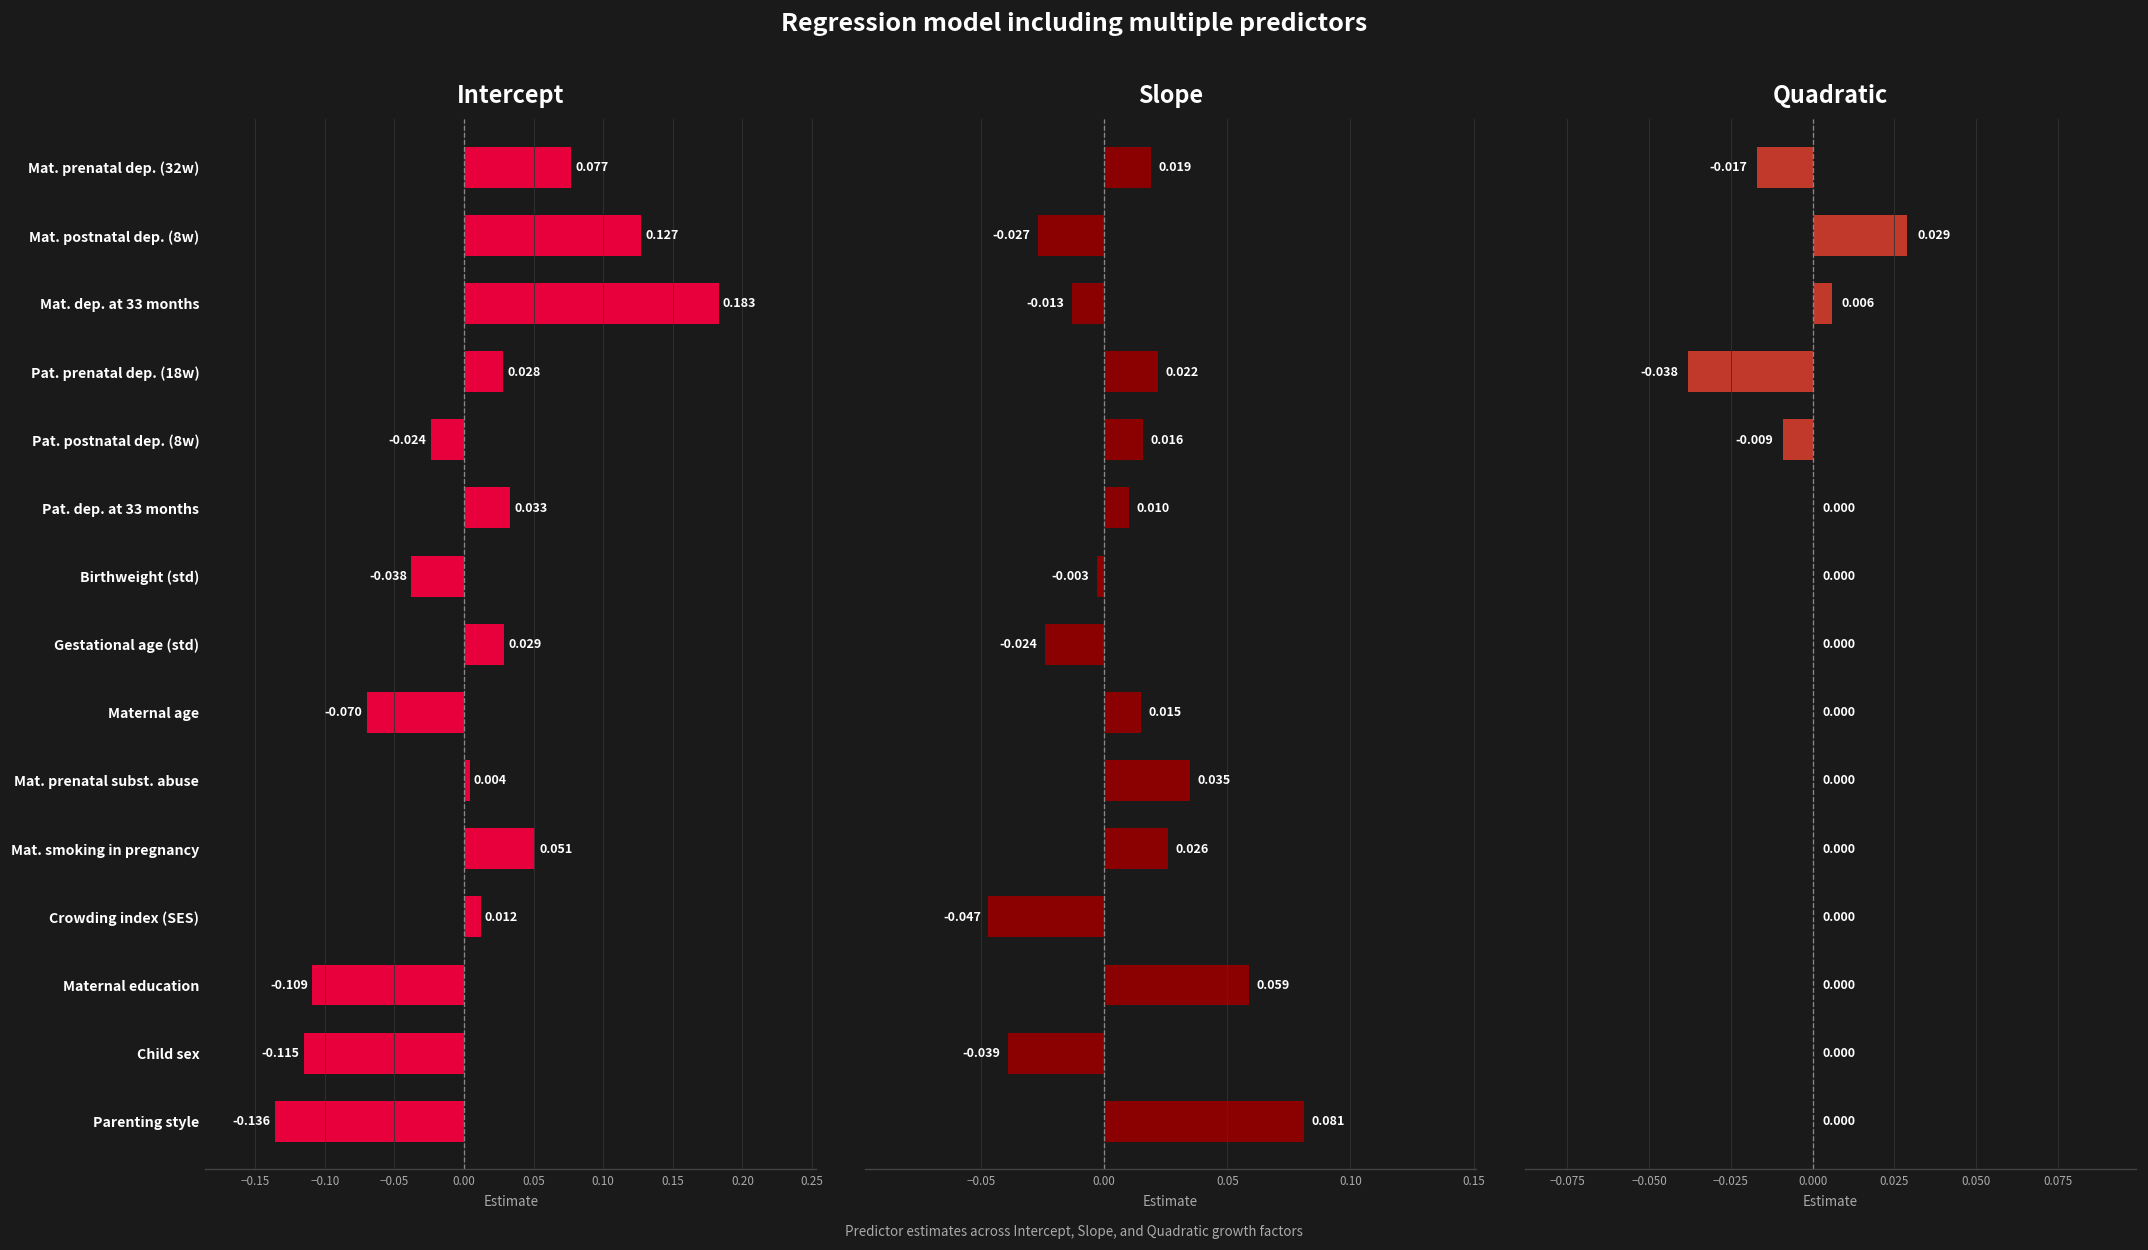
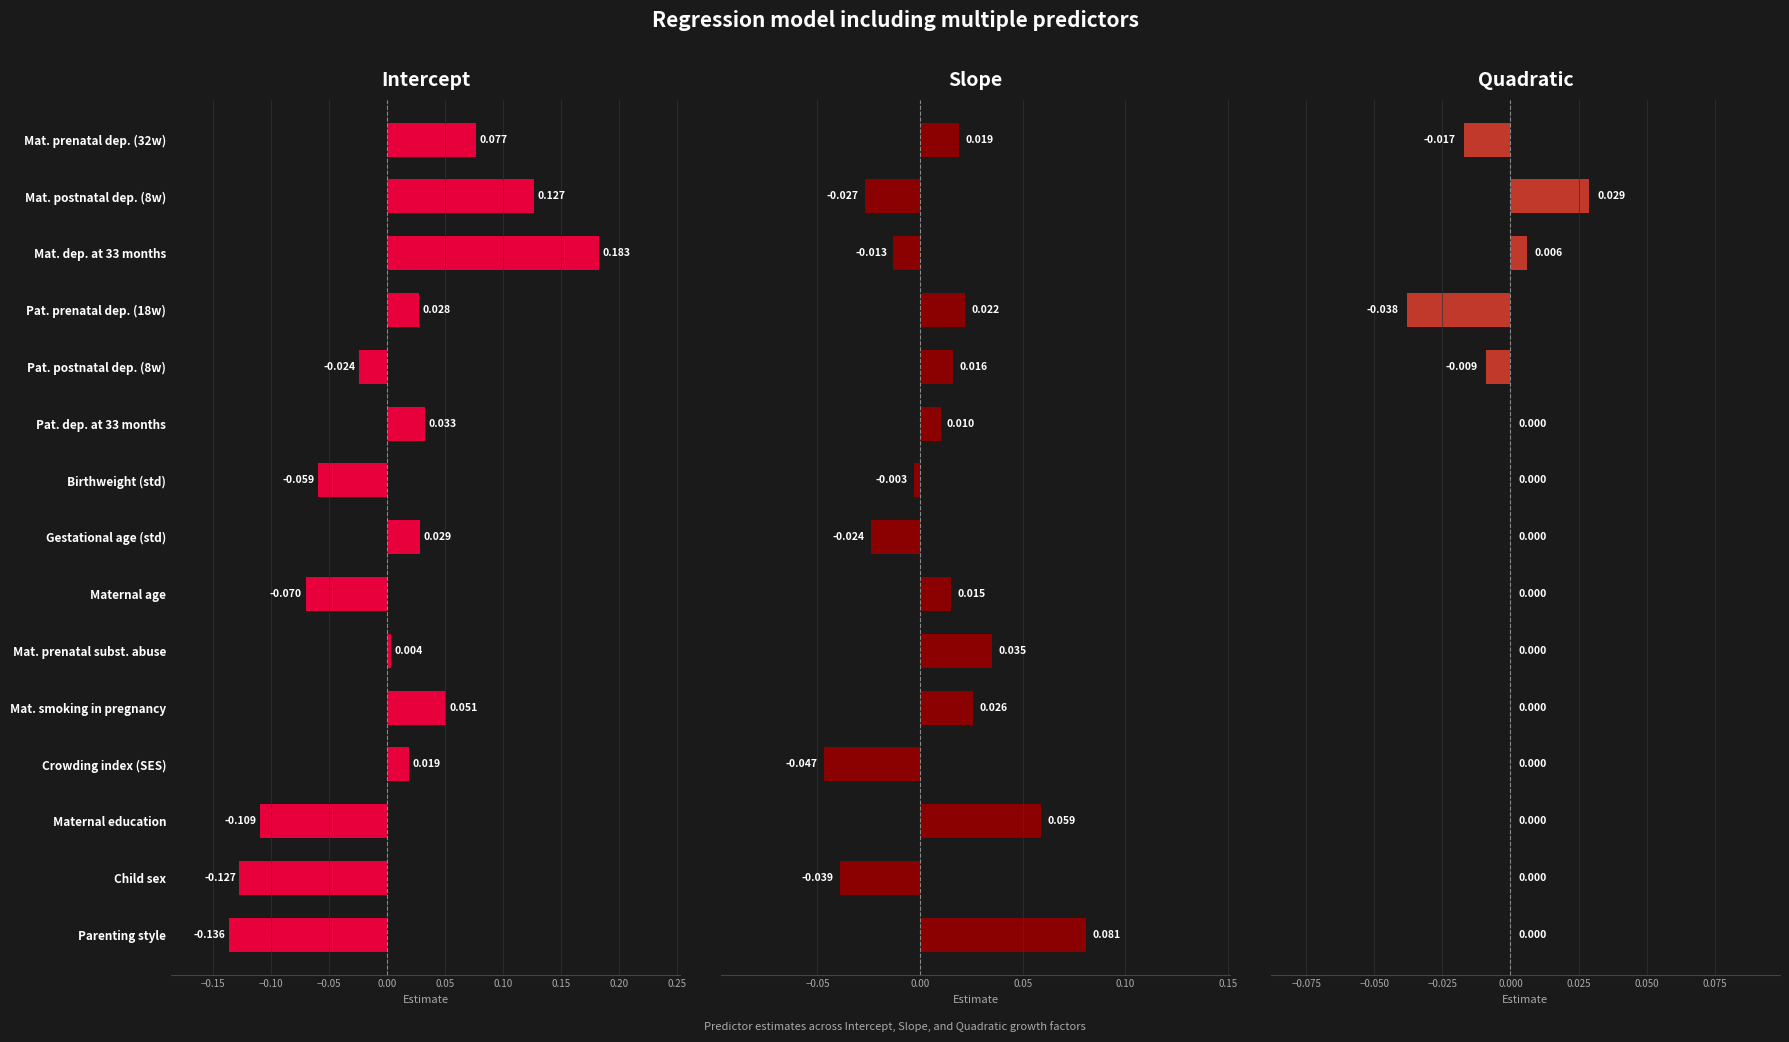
  {
    "Intercept": {
      "Mat. prenatal dep. (32w)": 0.077,
      "Mat. postnatal dep. (8w)": 0.127,
      "Mat. dep. at 33 months": 0.183,
      "Pat. prenatal dep. (18w)": 0.028,
      "Pat. postnatal dep. (8w)": -0.024,
      "Pat. dep. at 33 months": 0.033,
-     "Birthweight (std)": -0.038,
+     "Birthweight (std)": -0.059,
      "Gestational age (std)": 0.029,
      "Maternal age": -0.070,
      "Mat. prenatal subst. abuse": 0.004,
      "Mat. smoking in pregnancy": 0.051,
-     "Crowding index (SES)": 0.012,
+     "Crowding index (SES)": 0.019,
      "Maternal education": -0.109,
-     "Child sex": -0.115,
+     "Child sex": -0.127,
      "Parenting style": -0.136
    }
  }
